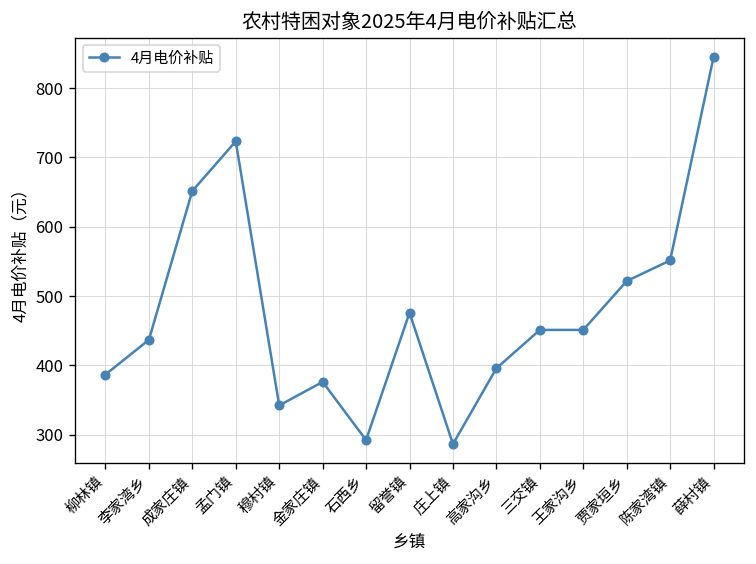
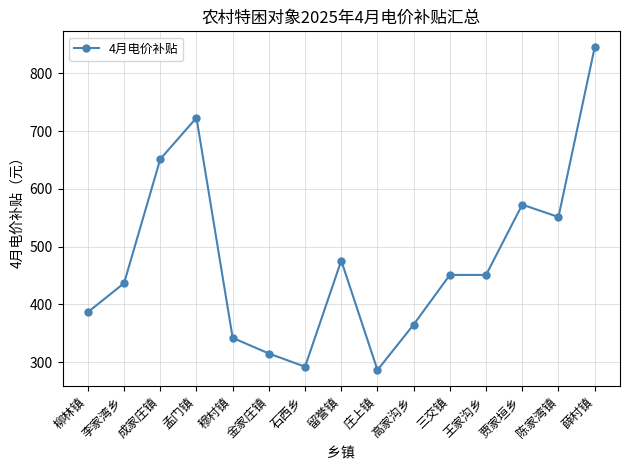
  {
    "柳林镇": 390,
    "李家湾乡": 440,
    "成家庄镇": 650,
    "孟门镇": 720,
    "穆村镇": 340,
-   "金家庄镇": 380,
+   "金家庄镇": 320,
    "石西乡": 290,
    "留誉镇": 480,
    "庄上镇": 290,
-   "高家沟乡": 400,
+   "高家沟乡": 370,
    "三交镇": 450,
    "王家沟乡": 450,
-   "贾家垣乡": 520,
+   "贾家垣乡": 570,
    "陈家湾镇": 550,
    "薛村镇": 840
  }
